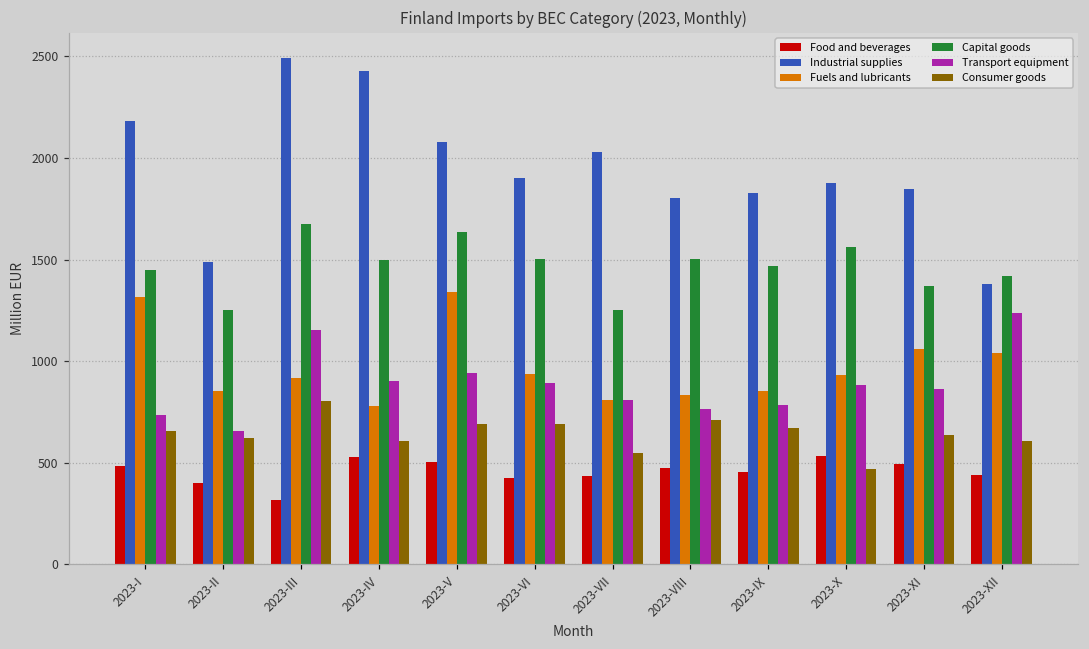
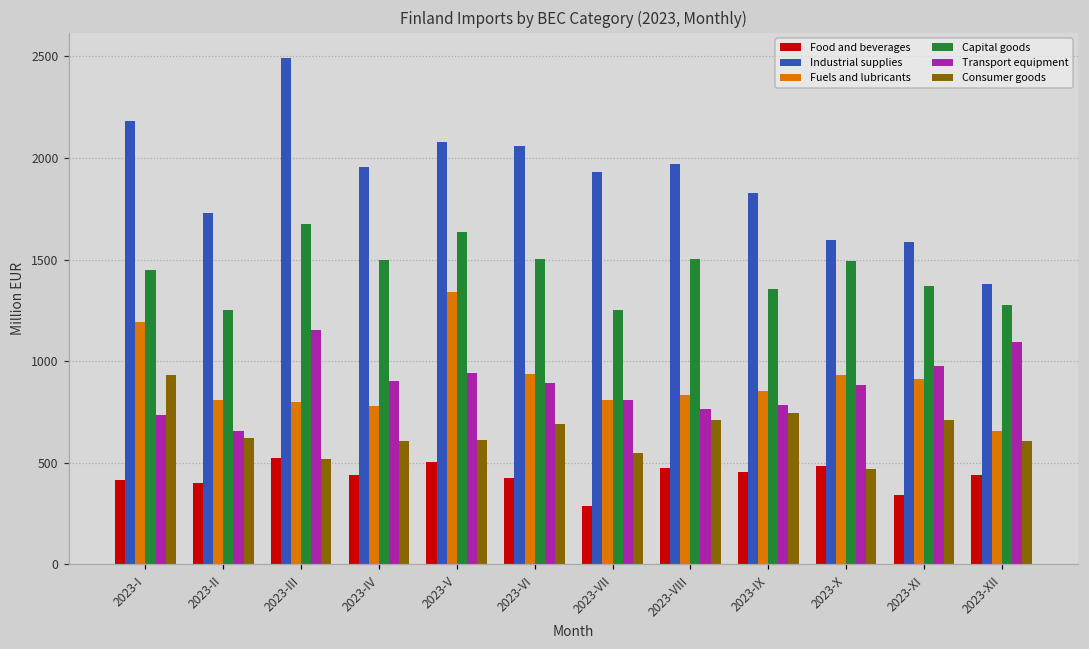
  {
    "Food and beverages": {
-     "2023-I": 480,
+     "2023-I": 410,
      "2023-II": 400,
-     "2023-III": 320,
-     "2023-IV": 530,
+     "2023-III": 520,
+     "2023-IV": 440,
      "2023-V": 500,
      "2023-VI": 420,
-     "2023-VII": 430,
+     "2023-VII": 290,
      "2023-VIII": 470,
      "2023-IX": 460,
-     "2023-X": 540,
-     "2023-XI": 490,
+     "2023-X": 490,
+     "2023-XI": 340,
      "2023-XII": 440
    },
    "Industrial supplies": {
      "2023-I": 2180,
-     "2023-II": 1490,
+     "2023-II": 1730,
      "2023-III": 2490,
-     "2023-IV": 2430,
+     "2023-IV": 1950,
      "2023-V": 2080,
-     "2023-VI": 1900,
-     "2023-VII": 2030,
-     "2023-VIII": 1800,
+     "2023-VI": 2060,
+     "2023-VII": 1930,
+     "2023-VIII": 1970,
      "2023-IX": 1830,
-     "2023-X": 1880,
-     "2023-XI": 1850,
+     "2023-X": 1590,
+     "2023-XI": 1590,
      "2023-XII": 1380
    },
    "Fuels and lubricants": {
-     "2023-I": 1310,
-     "2023-II": 850,
-     "2023-III": 920,
+     "2023-I": 1190,
+     "2023-II": 810,
+     "2023-III": 800,
      "2023-IV": 780,
      "2023-V": 1340,
      "2023-VI": 940,
      "2023-VII": 810,
      "2023-VIII": 830,
      "2023-IX": 850,
      "2023-X": 930,
-     "2023-XI": 1060,
-     "2023-XII": 1040
+     "2023-XI": 910,
+     "2023-XII": 650
    },
    "Capital goods": {
      "2023-I": 1450,
      "2023-II": 1250,
      "2023-III": 1670,
      "2023-IV": 1500,
      "2023-V": 1640,
      "2023-VI": 1500,
      "2023-VII": 1250,
      "2023-VIII": 1500,
-     "2023-IX": 1470,
-     "2023-X": 1560,
+     "2023-IX": 1350,
+     "2023-X": 1490,
      "2023-XI": 1370,
-     "2023-XII": 1420
+     "2023-XII": 1280
    },
    "Transport equipment": {
      "2023-I": 730,
      "2023-II": 650,
      "2023-III": 1150,
      "2023-IV": 900,
      "2023-V": 940,
      "2023-VI": 890,
      "2023-VII": 810,
      "2023-VIII": 760,
      "2023-IX": 790,
      "2023-X": 880,
-     "2023-XI": 860,
-     "2023-XII": 1230
+     "2023-XI": 980,
+     "2023-XII": 1090
    },
    "Consumer goods": {
-     "2023-I": 660,
+     "2023-I": 930,
      "2023-II": 620,
-     "2023-III": 810,
+     "2023-III": 520,
      "2023-IV": 610,
-     "2023-V": 690,
+     "2023-V": 610,
      "2023-VI": 690,
      "2023-VII": 550,
      "2023-VIII": 710,
-     "2023-IX": 670,
+     "2023-IX": 740,
      "2023-X": 470,
-     "2023-XI": 640,
+     "2023-XI": 710,
      "2023-XII": 610
    }
  }
